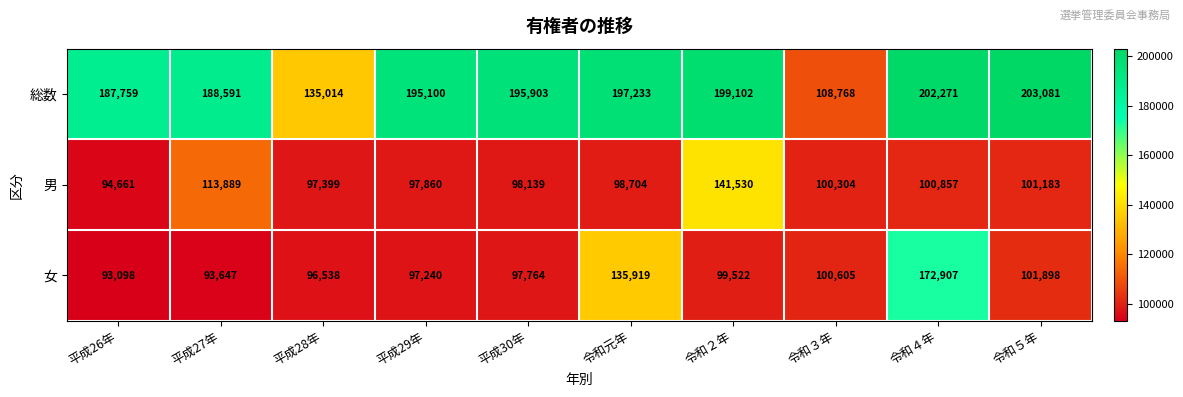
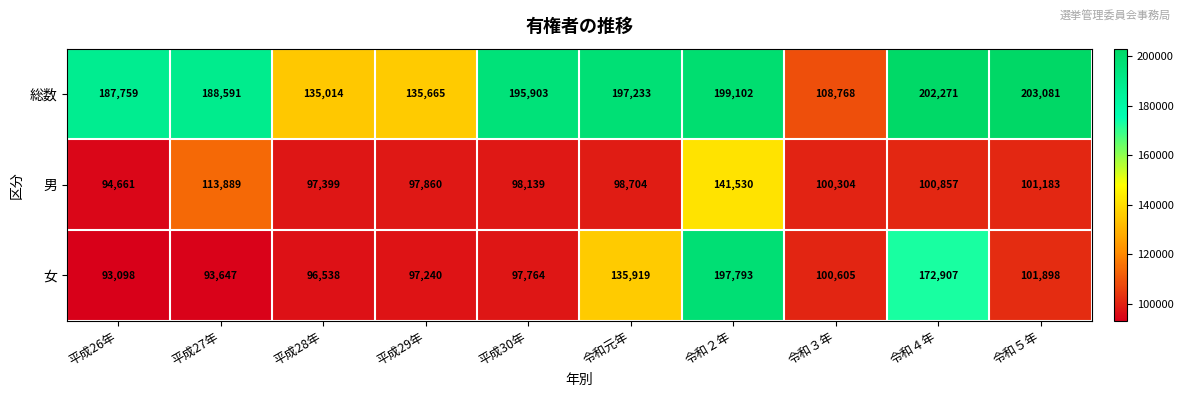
  {
    "総数": {
      "平成26年": "187,759",
      "平成27年": "188,591",
      "平成28年": "135,014",
-     "平成29年": "195,100",
+     "平成29年": "135,665",
      "平成30年": "195,903",
      "令和元年": "197,233",
      "令和２年": "199,102",
      "令和３年": "108,768",
      "令和４年": "202,271",
      "令和５年": "203,081"
    },
    "男": {
      "平成26年": "94,661",
      "平成27年": "113,889",
      "平成28年": "97,399",
      "平成29年": "97,860",
      "平成30年": "98,139",
      "令和元年": "98,704",
      "令和２年": "141,530",
      "令和３年": "100,304",
      "令和４年": "100,857",
      "令和５年": "101,183"
    },
    "女": {
      "平成26年": "93,098",
      "平成27年": "93,647",
      "平成28年": "96,538",
      "平成29年": "97,240",
      "平成30年": "97,764",
      "令和元年": "135,919",
-     "令和２年": "99,522",
+     "令和２年": "197,793",
      "令和３年": "100,605",
      "令和４年": "172,907",
      "令和５年": "101,898"
    }
  }
